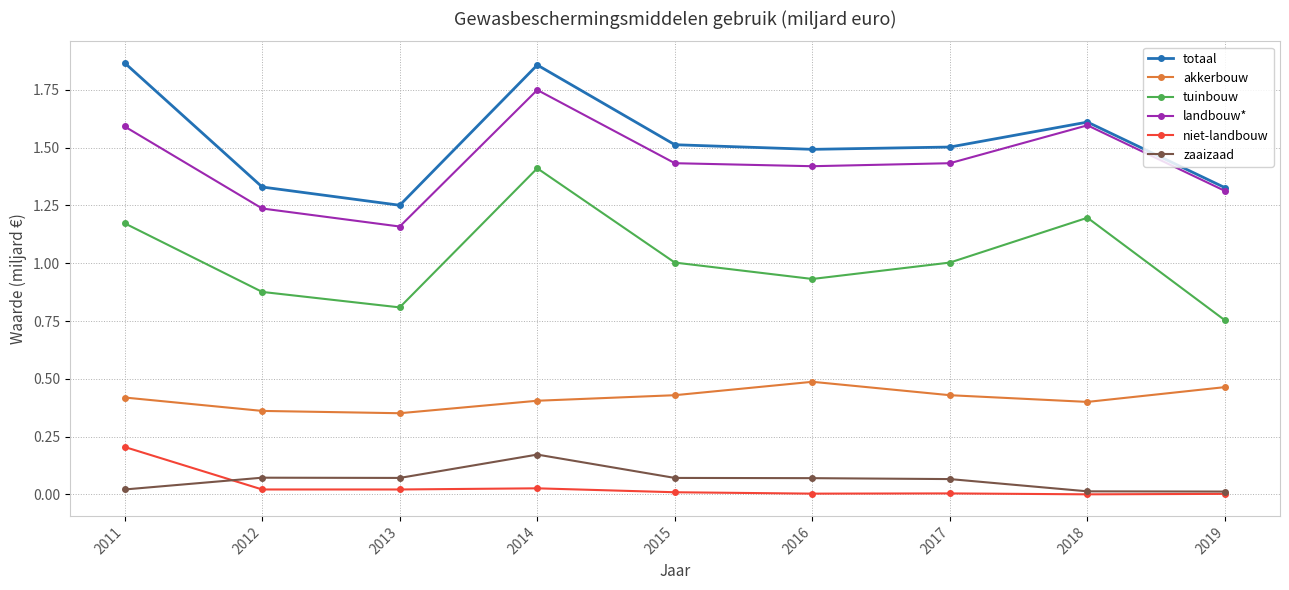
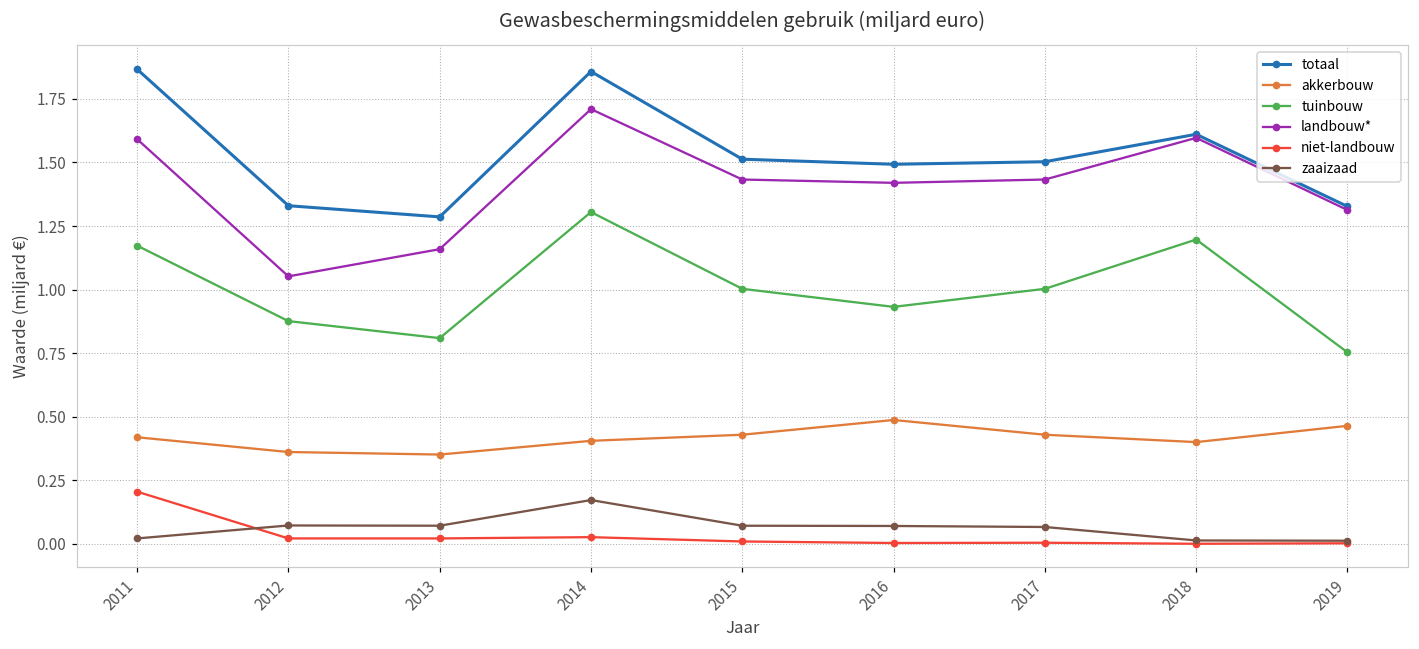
  {
    "totaal": {
      "2011": 1.87,
      "2012": 1.33,
-     "2013": 1.25,
+     "2013": 1.29,
      "2014": 1.86,
      "2015": 1.51,
      "2016": 1.49,
      "2017": 1.50,
      "2018": 1.61,
      "2019": 1.33
    },
    "tuinbouw": {
      "2011": 1.17,
      "2012": 0.88,
      "2013": 0.81,
-     "2014": 1.41,
+     "2014": 1.31,
      "2015": 1.00,
      "2016": 0.93,
      "2017": 1.00,
      "2018": 1.20,
      "2019": 0.75
    },
    "landbouw*": {
      "2011": 1.59,
-     "2012": 1.24,
+     "2012": 1.05,
      "2013": 1.16,
-     "2014": 1.75,
+     "2014": 1.71,
      "2015": 1.43,
      "2016": 1.42,
      "2017": 1.43,
      "2018": 1.60,
      "2019": 1.31
    },
    "zaaizaad": {
      "2011": 0.02,
      "2012": 0.07,
      "2013": 0.07,
      "2014": 0.17,
      "2015": 0.07,
      "2016": 0.07,
      "2017": 0.07,
      "2018": 0.01
    }
  }
